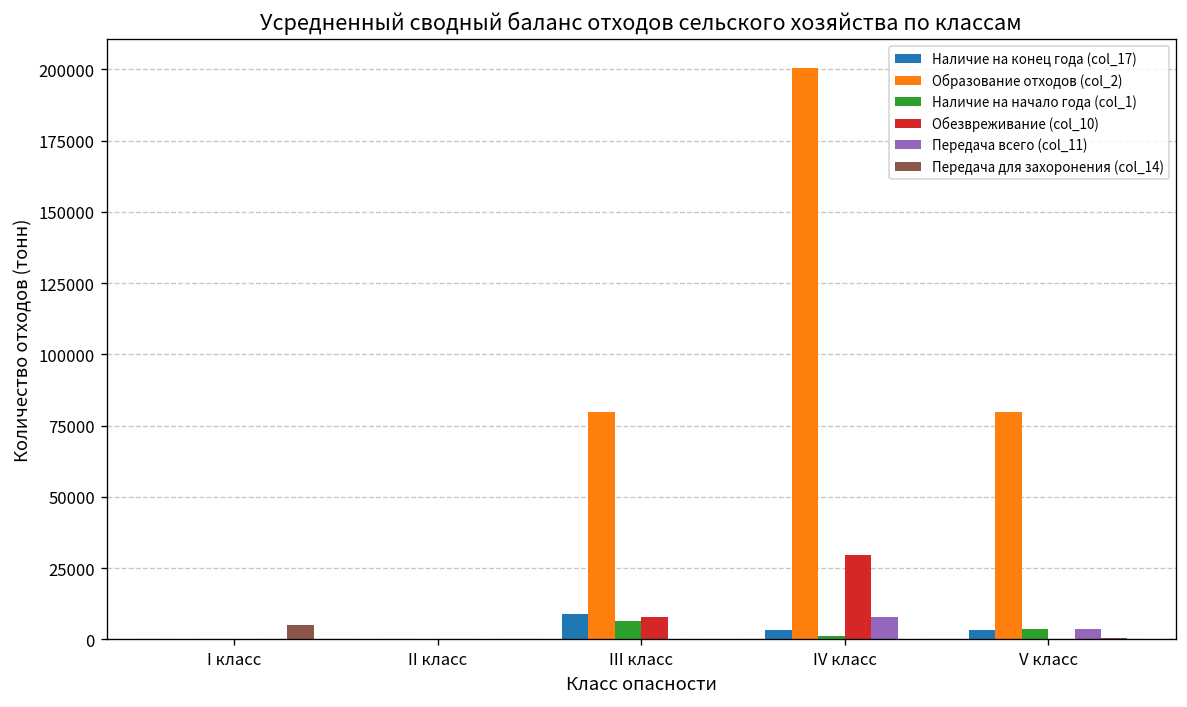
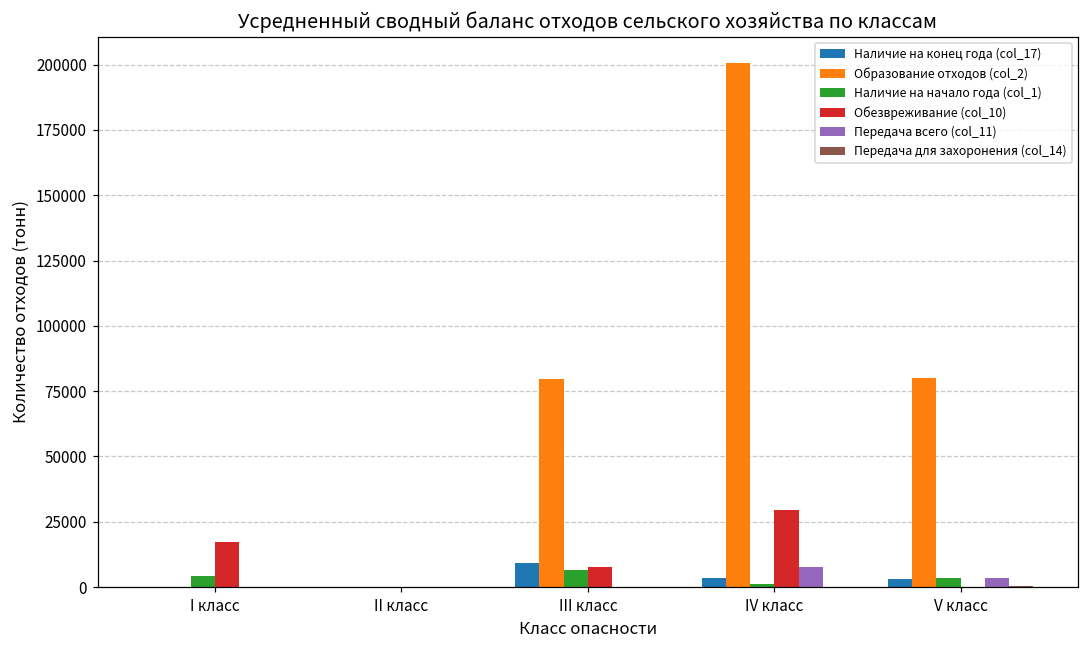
  {
    "Наличие на конец года (col_17)": {
      "I класс": 0,
      "II класс": 0,
      "III класс": 9000,
      "IV класс": 3000,
      "V класс": 3000
    },
    "Образование отходов (col_2)": {
      "I класс": 0,
      "II класс": 0,
      "III класс": 80000,
      "IV класс": 201000,
      "V класс": 80000
    },
    "Наличие на начало года (col_1)": {
-     "I класс": 0,
+     "I класс": 4000,
      "II класс": 0,
      "III класс": 7000,
      "IV класс": 1000,
      "V класс": 4000
    },
    "Обезвреживание (col_10)": {
-     "I класс": 0,
+     "I класс": 17000,
      "II класс": 0,
      "III класс": 8000,
      "IV класс": 30000,
      "V класс": 0
    },
    "Передача всего (col_11)": {
      "I класс": 0,
      "II класс": 0,
      "III класс": 0,
      "IV класс": 8000,
      "V класс": 3000
    },
    "Передача для захоронения (col_14)": {
-     "I класс": 5000,
+     "I класс": 0,
      "II класс": 0,
      "III класс": 0,
      "IV класс": 0
    }
  }
